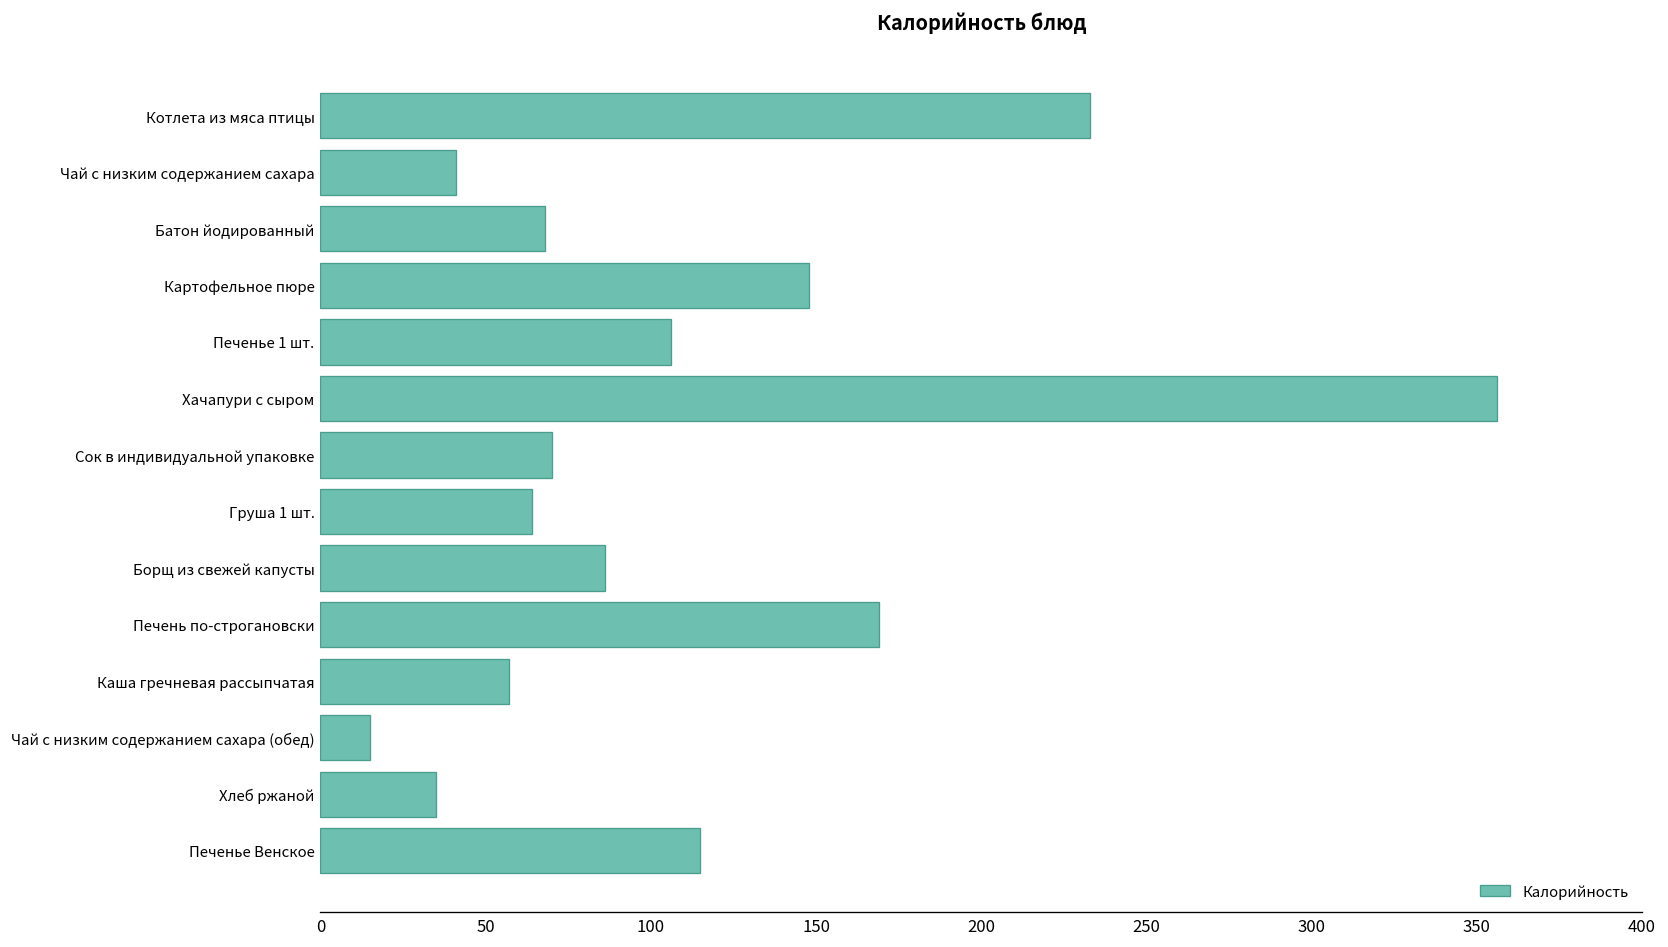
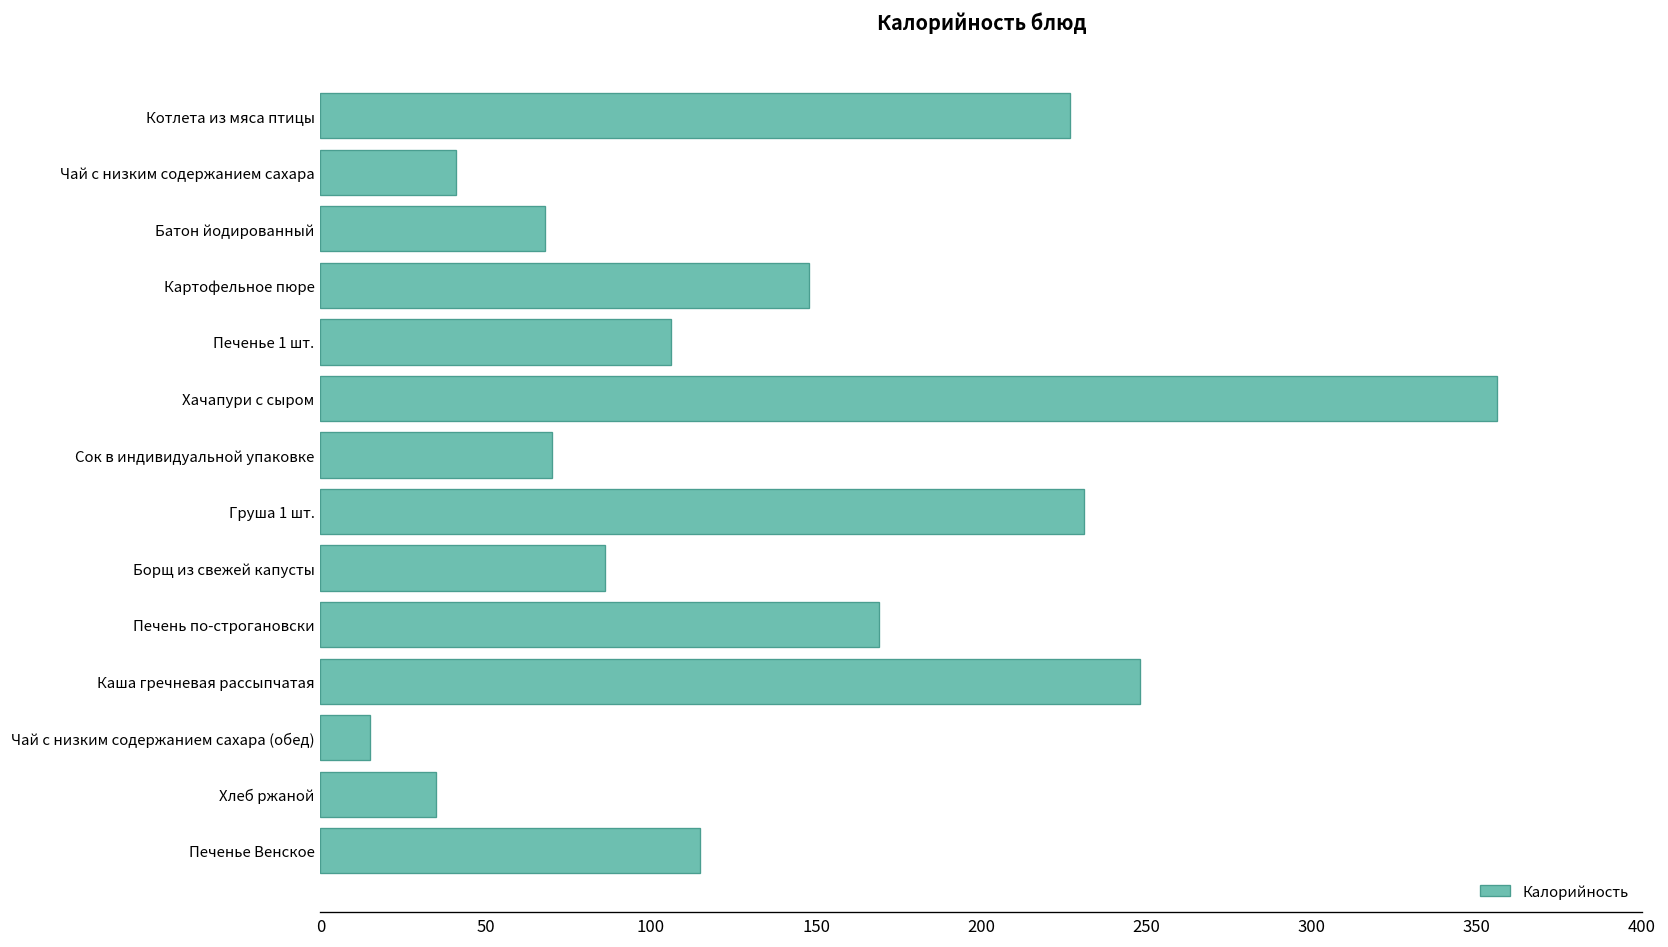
  {
-   "Котлета из мяса птицы": 233,
+   "Котлета из мяса птицы": 227,
    "Чай с низким содержанием сахара": 41,
    "Батон йодированный": 68,
    "Картофельное пюре": 148,
    "Печенье 1 шт.": 106,
    "Хачапури с сыром": 356,
    "Сок в индивидуальной упаковке": 70,
-   "Груша 1 шт.": 64,
+   "Груша 1 шт.": 231,
    "Борщ из свежей капусты": 86,
    "Печень по-строгановски": 169,
-   "Каша гречневая рассыпчатая": 57,
+   "Каша гречневая рассыпчатая": 248,
    "Чай с низким содержанием сахара (обед)": 15,
    "Хлеб ржаной": 35,
    "Печенье Венское": 115
  }
